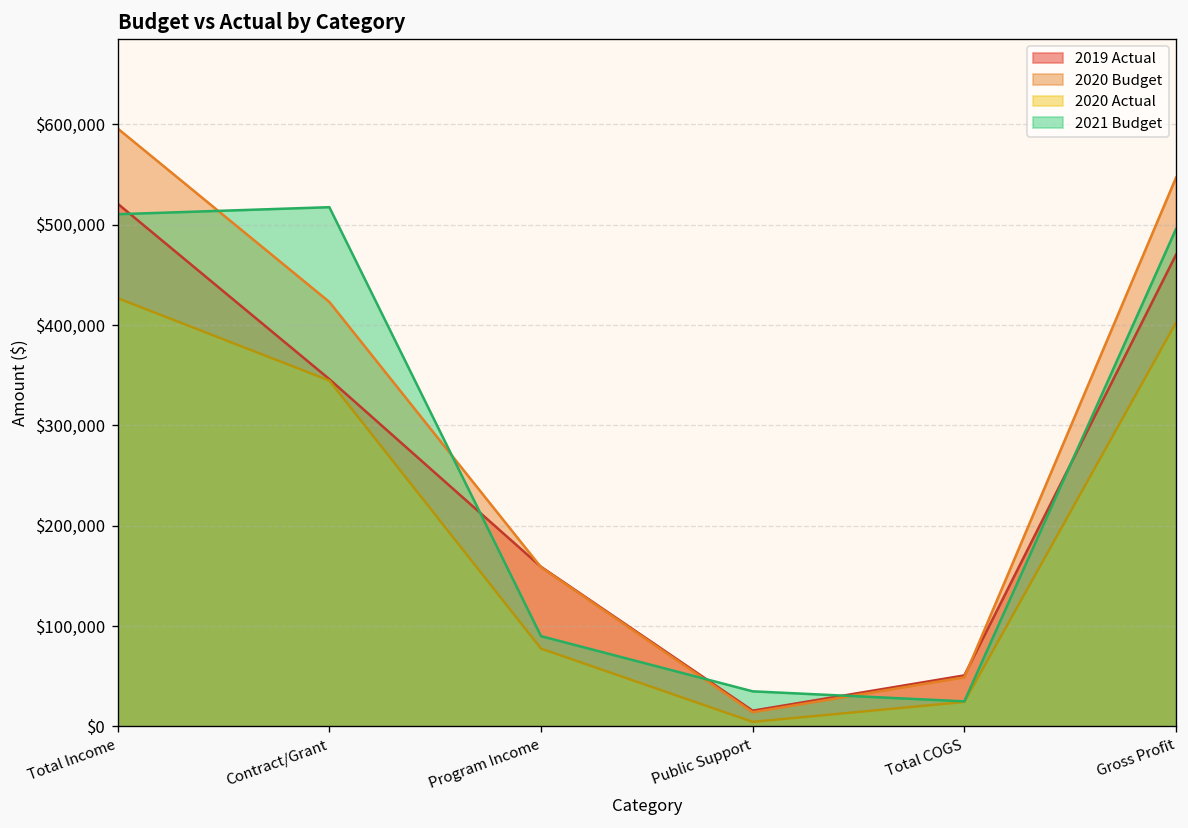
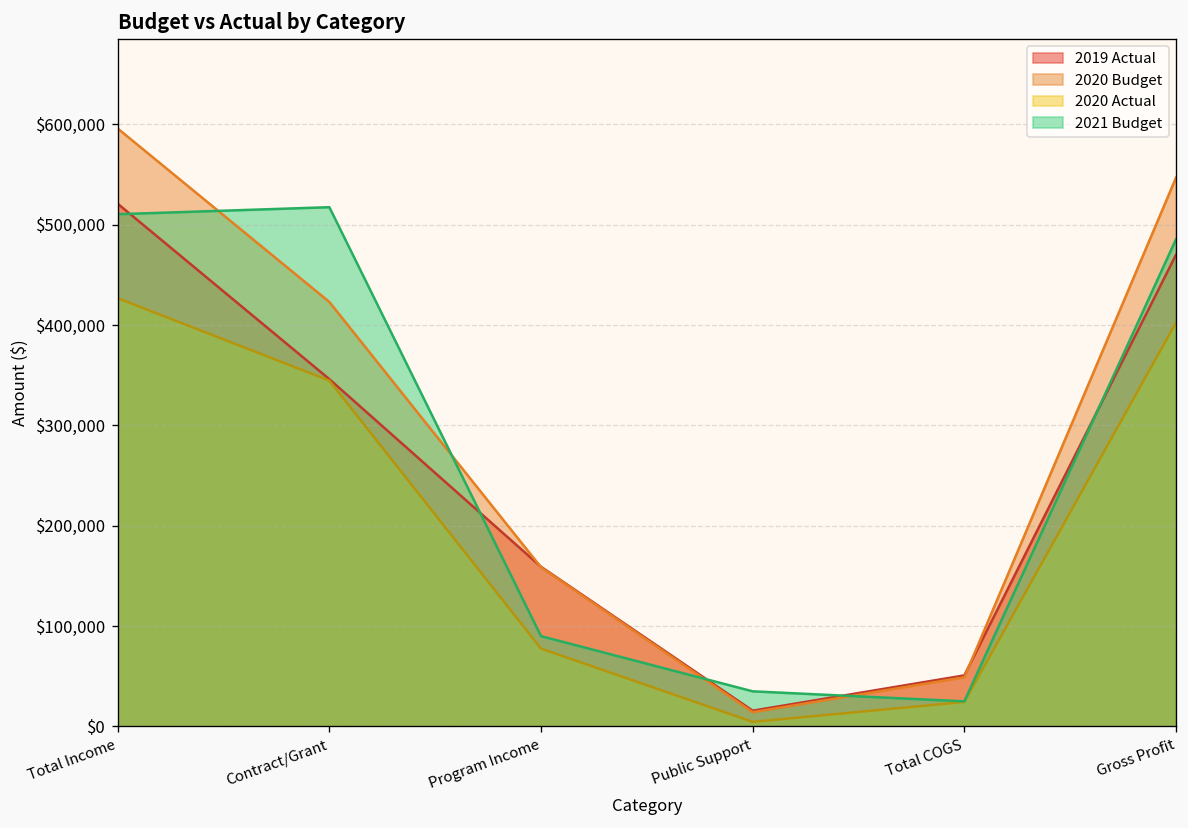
  {
    "2021 Budget": {
      "Total Income": "$510,000",
      "Contract/Grant": "$520,000",
      "Program Income": "$90,000",
      "Public Support": "$40,000",
-     "Gross Profit": "$500,000"
+     "Gross Profit": "$490,000"
    }
  }
